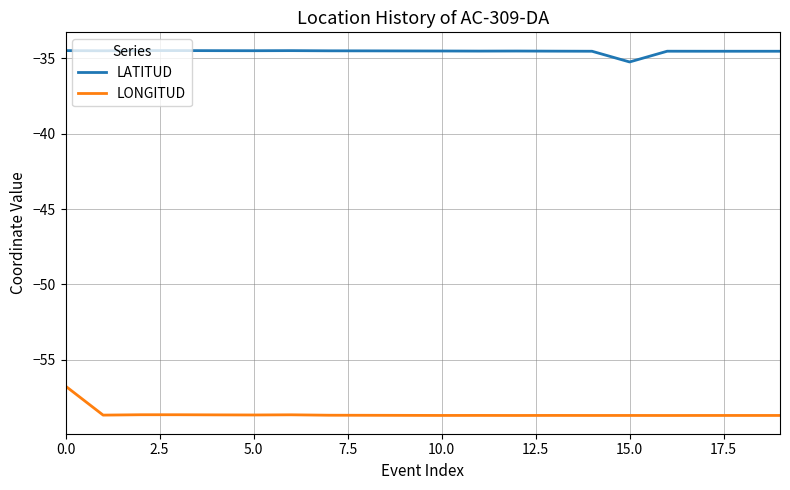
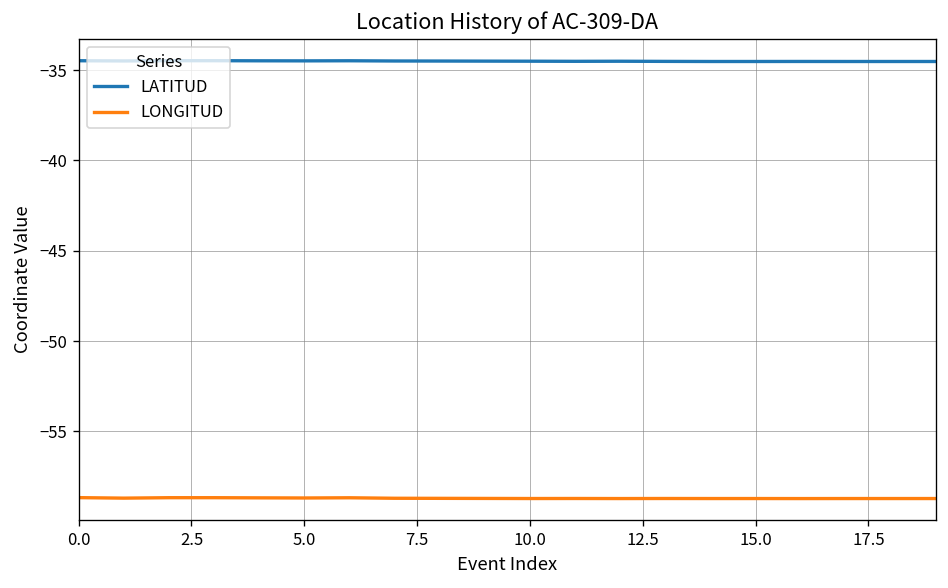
  {
    "LATITUD": {
      "0.0": -34.5,
      "5.0": -34.5,
      "10.0": -34.5,
-     "15.0": -35.2
+     "15.0": -34.5
    },
    "LONGITUD": {
-     "0.0": -56.8,
+     "0.0": -58.7,
      "5.0": -58.7,
      "10.0": -58.7,
      "15.0": -58.7
    }
  }
